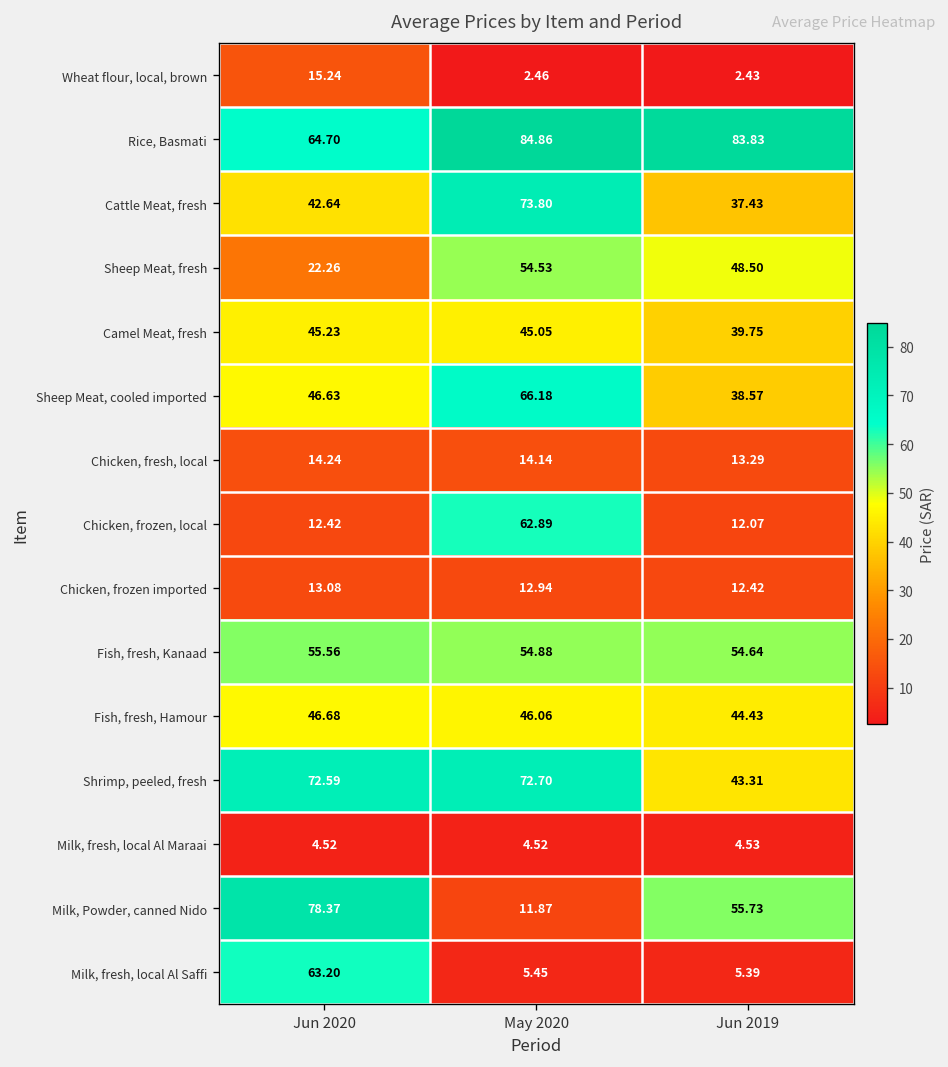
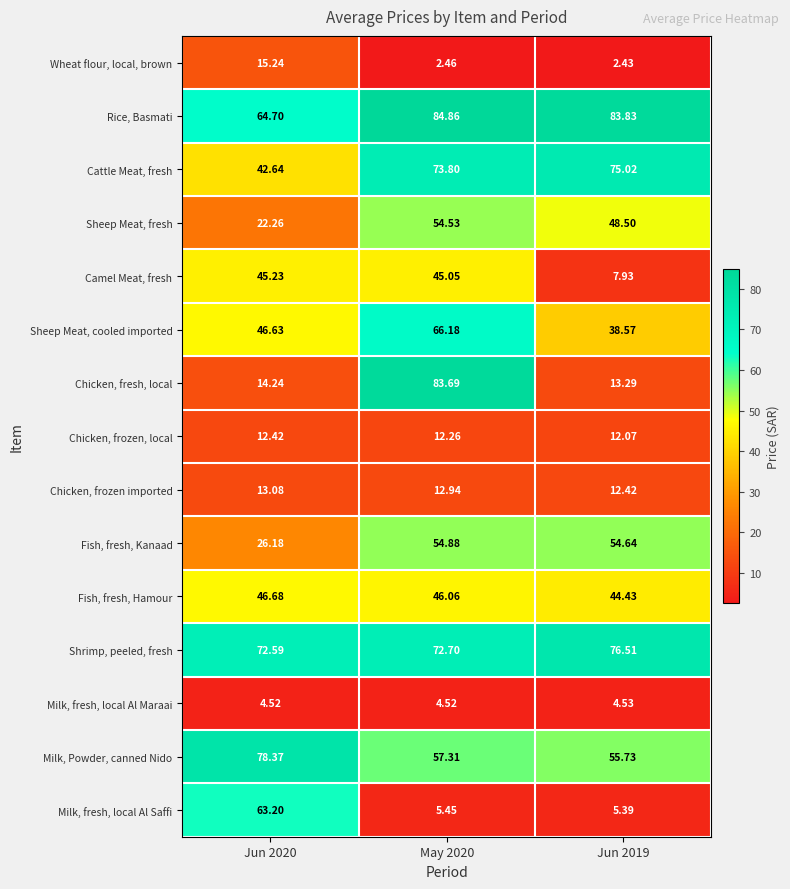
  {
    "Wheat flour, local, brown": {
      "Jun 2020": 15.24,
      "May 2020": 2.46,
      "Jun 2019": 2.43
    },
    "Rice, Basmati": {
      "Jun 2020": 64.70,
      "May 2020": 84.86,
      "Jun 2019": 83.83
    },
    "Cattle Meat, fresh": {
      "Jun 2020": 42.64,
      "May 2020": 73.80,
-     "Jun 2019": 37.43
+     "Jun 2019": 75.02
    },
    "Sheep Meat, fresh": {
      "Jun 2020": 22.26,
      "May 2020": 54.53,
      "Jun 2019": 48.50
    },
    "Camel Meat, fresh": {
      "Jun 2020": 45.23,
      "May 2020": 45.05,
-     "Jun 2019": 39.75
+     "Jun 2019": 7.93
    },
    "Sheep Meat, cooled imported": {
      "Jun 2020": 46.63,
      "May 2020": 66.18,
      "Jun 2019": 38.57
    },
    "Chicken, fresh, local": {
      "Jun 2020": 14.24,
-     "May 2020": 14.14,
+     "May 2020": 83.69,
      "Jun 2019": 13.29
    },
    "Chicken, frozen, local": {
      "Jun 2020": 12.42,
-     "May 2020": 62.89,
+     "May 2020": 12.26,
      "Jun 2019": 12.07
    },
    "Chicken, frozen imported": {
      "Jun 2020": 13.08,
      "May 2020": 12.94,
      "Jun 2019": 12.42
    },
    "Fish, fresh, Kanaad": {
-     "Jun 2020": 55.56,
+     "Jun 2020": 26.18,
      "May 2020": 54.88,
      "Jun 2019": 54.64
    },
    "Fish, fresh, Hamour": {
      "Jun 2020": 46.68,
      "May 2020": 46.06,
      "Jun 2019": 44.43
    },
    "Shrimp, peeled, fresh": {
      "Jun 2020": 72.59,
      "May 2020": 72.70,
-     "Jun 2019": 43.31
+     "Jun 2019": 76.51
    },
    "Milk, fresh, local Al Maraai": {
      "Jun 2020": 4.52,
      "May 2020": 4.52,
      "Jun 2019": 4.53
    },
    "Milk, Powder, canned Nido": {
      "Jun 2020": 78.37,
-     "May 2020": 11.87,
+     "May 2020": 57.31,
      "Jun 2019": 55.73
    },
    "Milk, fresh, local Al Saffi": {
      "Jun 2020": 63.20,
      "May 2020": 5.45,
      "Jun 2019": 5.39
    }
  }
